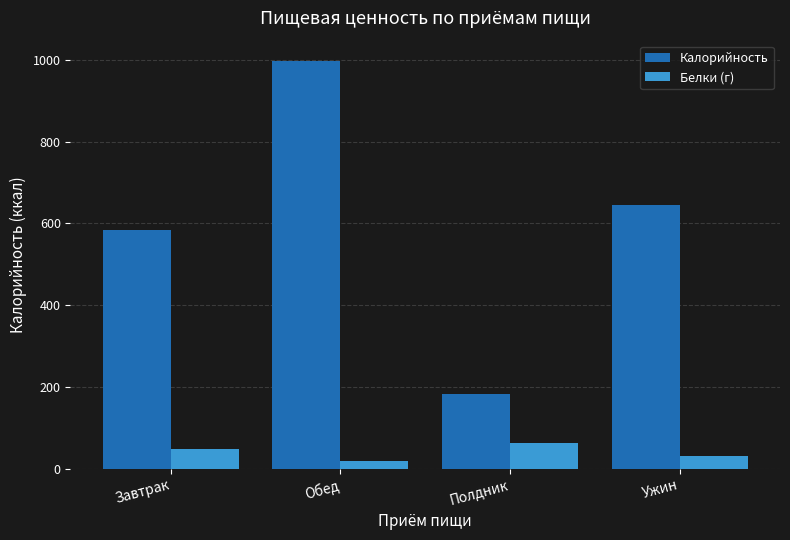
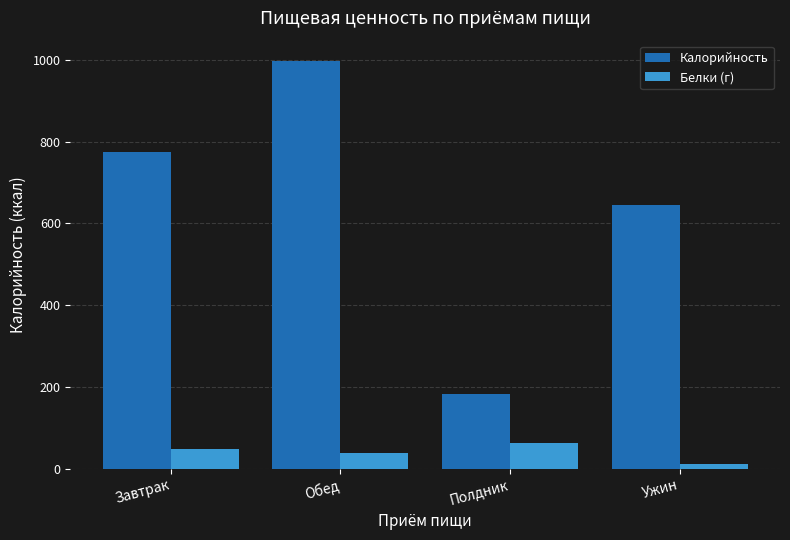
  {
    "Калорийность": {
-     "Завтрак": 580,
+     "Завтрак": 780,
      "Обед": 1000,
      "Полдник": 180,
      "Ужин": 640
    },
    "Белки (г)": {
      "Завтрак": 50,
-     "Обед": 20,
+     "Обед": 40,
      "Полдник": 60,
-     "Ужин": 30
+     "Ужин": 10
    }
  }
